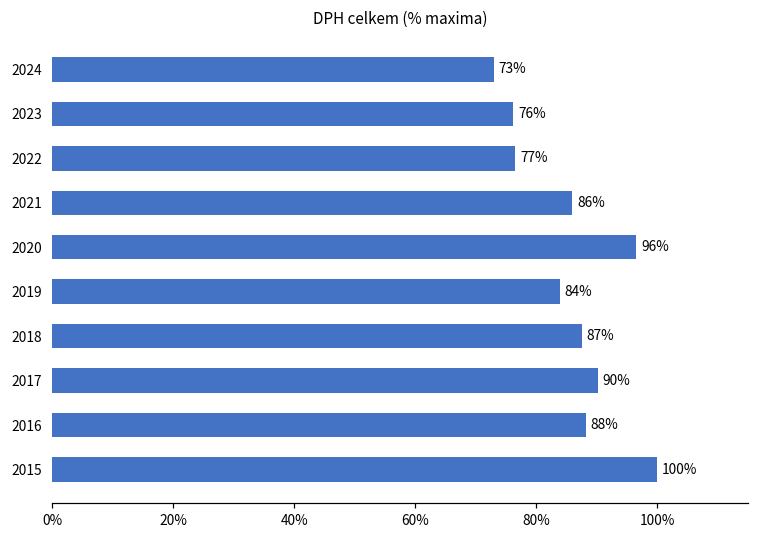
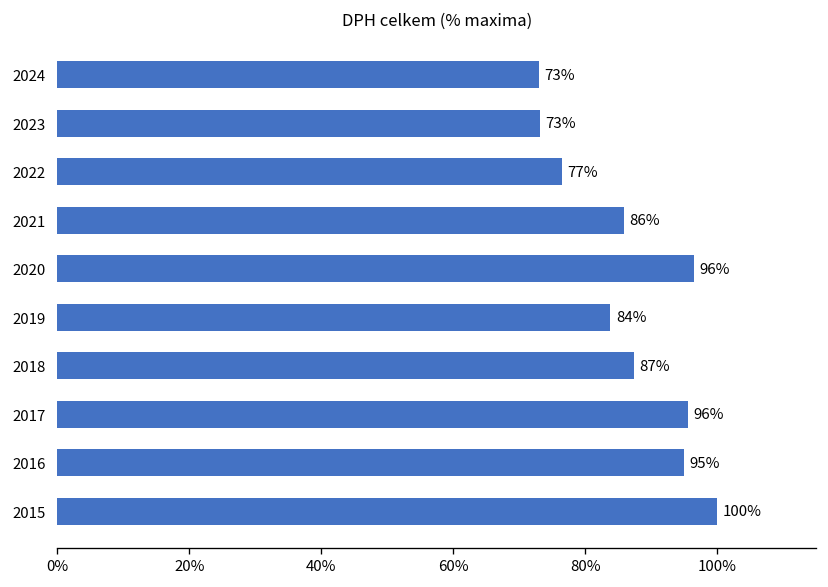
  {
    "2024": "73%",
-   "2023": "76%",
+   "2023": "73%",
    "2022": "77%",
    "2021": "86%",
    "2020": "96%",
    "2019": "84%",
    "2018": "87%",
-   "2017": "90%",
-   "2016": "88%",
+   "2017": "96%",
+   "2016": "95%",
    "2015": "100%"
  }
